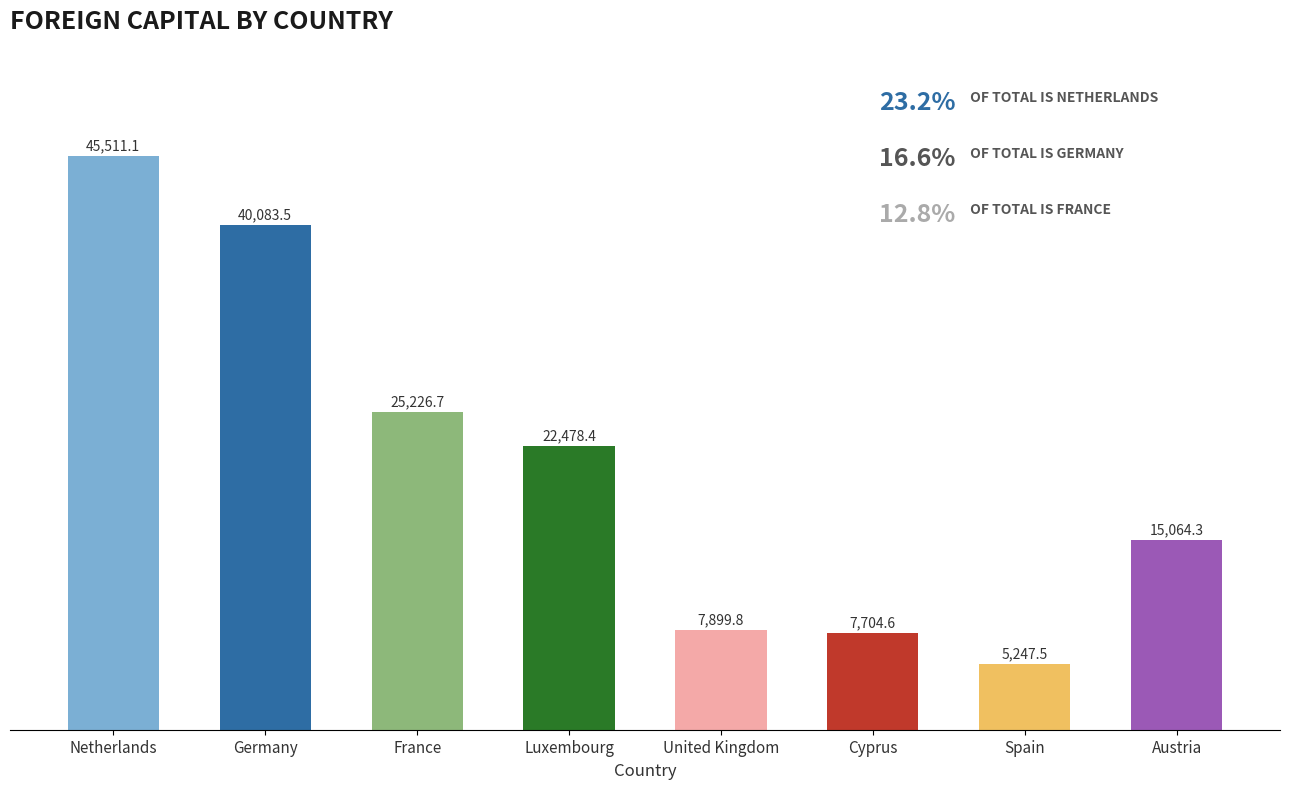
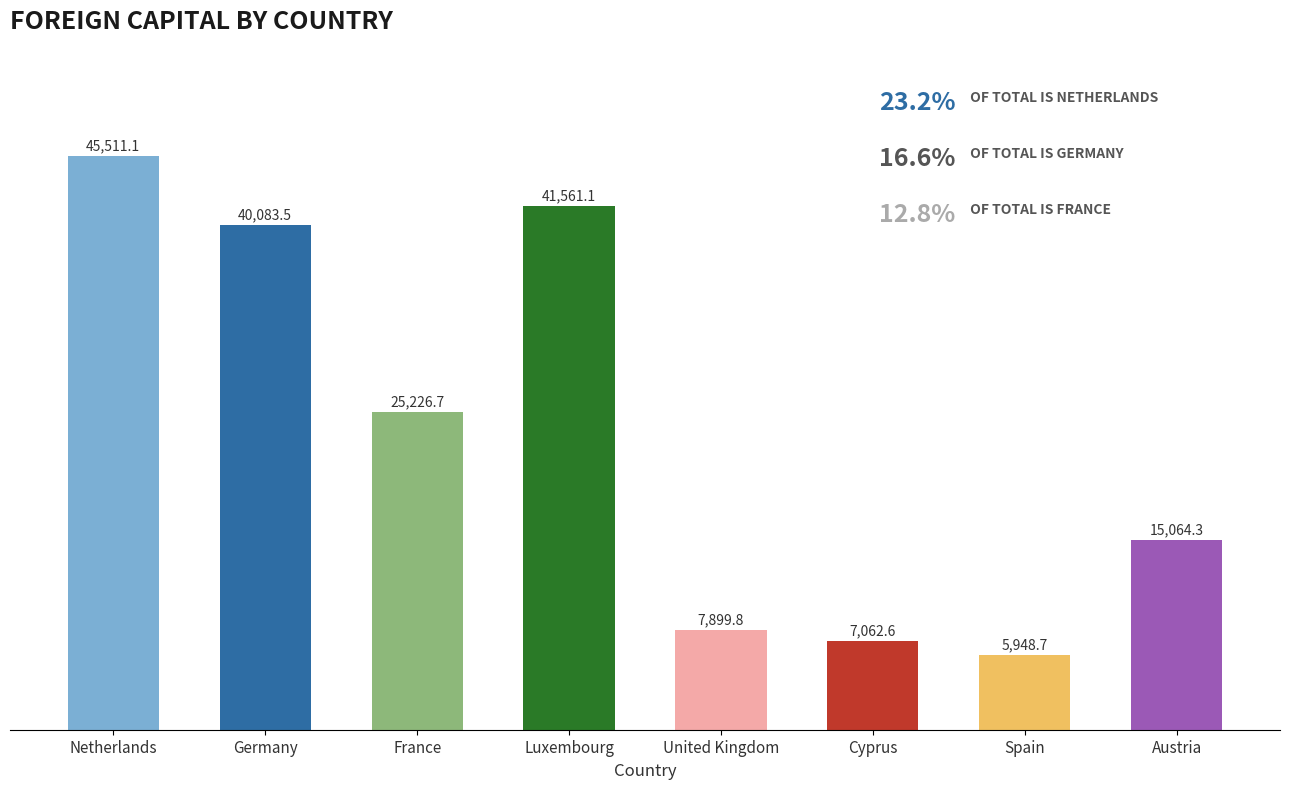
  {
    "Netherlands": "45,511.1",
    "Germany": "40,083.5",
    "France": "25,226.7",
-   "Luxembourg": "22,478.4",
+   "Luxembourg": "41,561.1",
    "United Kingdom": "7,899.8",
-   "Cyprus": "7,704.6",
-   "Spain": "5,247.5",
+   "Cyprus": "7,062.6",
+   "Spain": "5,948.7",
    "Austria": "15,064.3"
  }
